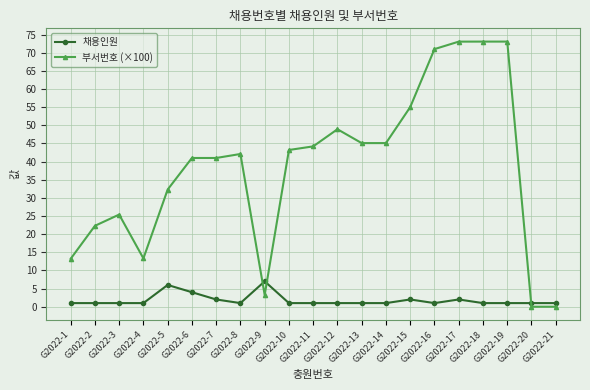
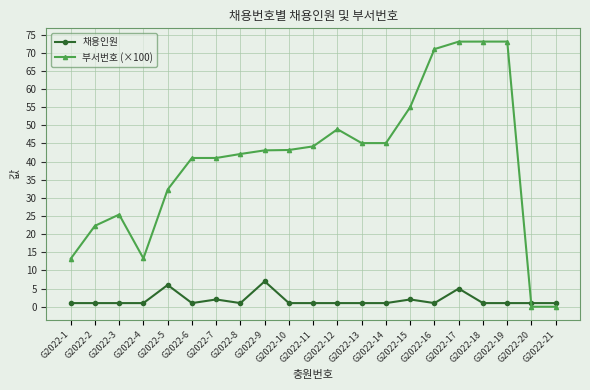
  {
    "채용인원": {
      "G2022-1": 1,
      "G2022-2": 1,
      "G2022-3": 1,
      "G2022-4": 1,
      "G2022-5": 6,
-     "G2022-6": 4,
+     "G2022-6": 1,
      "G2022-7": 2,
      "G2022-8": 1,
      "G2022-9": 7,
      "G2022-10": 1,
      "G2022-11": 1,
      "G2022-12": 1,
      "G2022-13": 1,
      "G2022-14": 1,
      "G2022-15": 2,
      "G2022-16": 1,
-     "G2022-17": 2,
+     "G2022-17": 5,
      "G2022-18": 1,
      "G2022-19": 1,
      "G2022-20": 1,
      "G2022-21": 1
    },
    "부서번호 (×100)": {
      "G2022-1": 13,
      "G2022-2": 22,
      "G2022-3": 25,
      "G2022-4": 13,
      "G2022-5": 32,
      "G2022-6": 41,
      "G2022-7": 41,
      "G2022-8": 42,
-     "G2022-9": 3,
+     "G2022-9": 43,
      "G2022-10": 43,
      "G2022-11": 44,
      "G2022-12": 49,
      "G2022-13": 45,
      "G2022-14": 45,
      "G2022-15": 55,
      "G2022-16": 71,
      "G2022-17": 73,
      "G2022-18": 73,
      "G2022-19": 73,
      "G2022-20": 0,
      "G2022-21": 0
    }
  }
